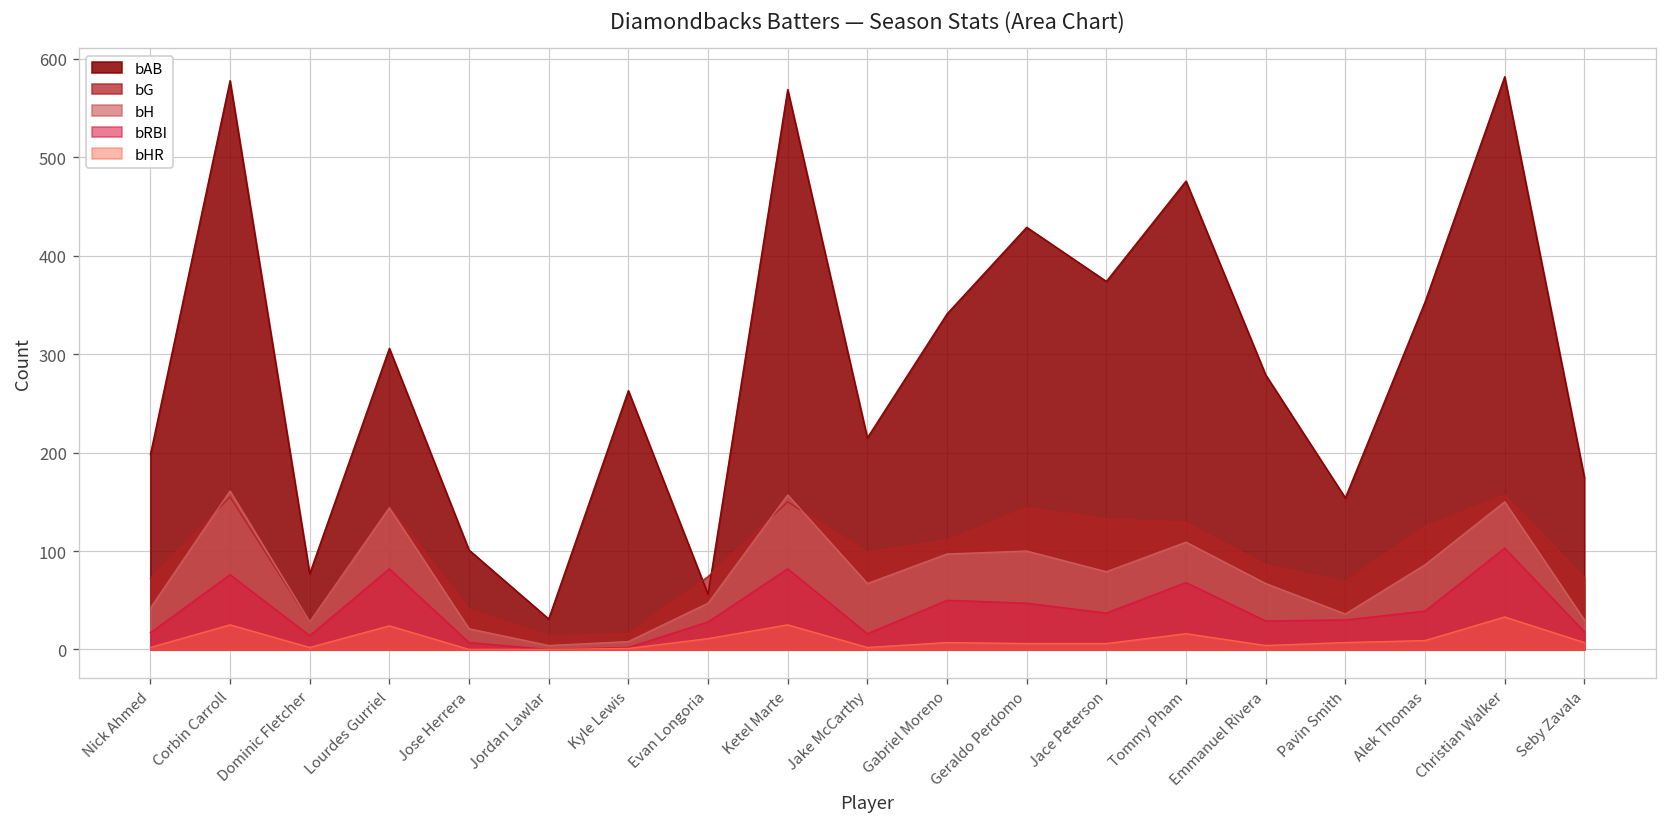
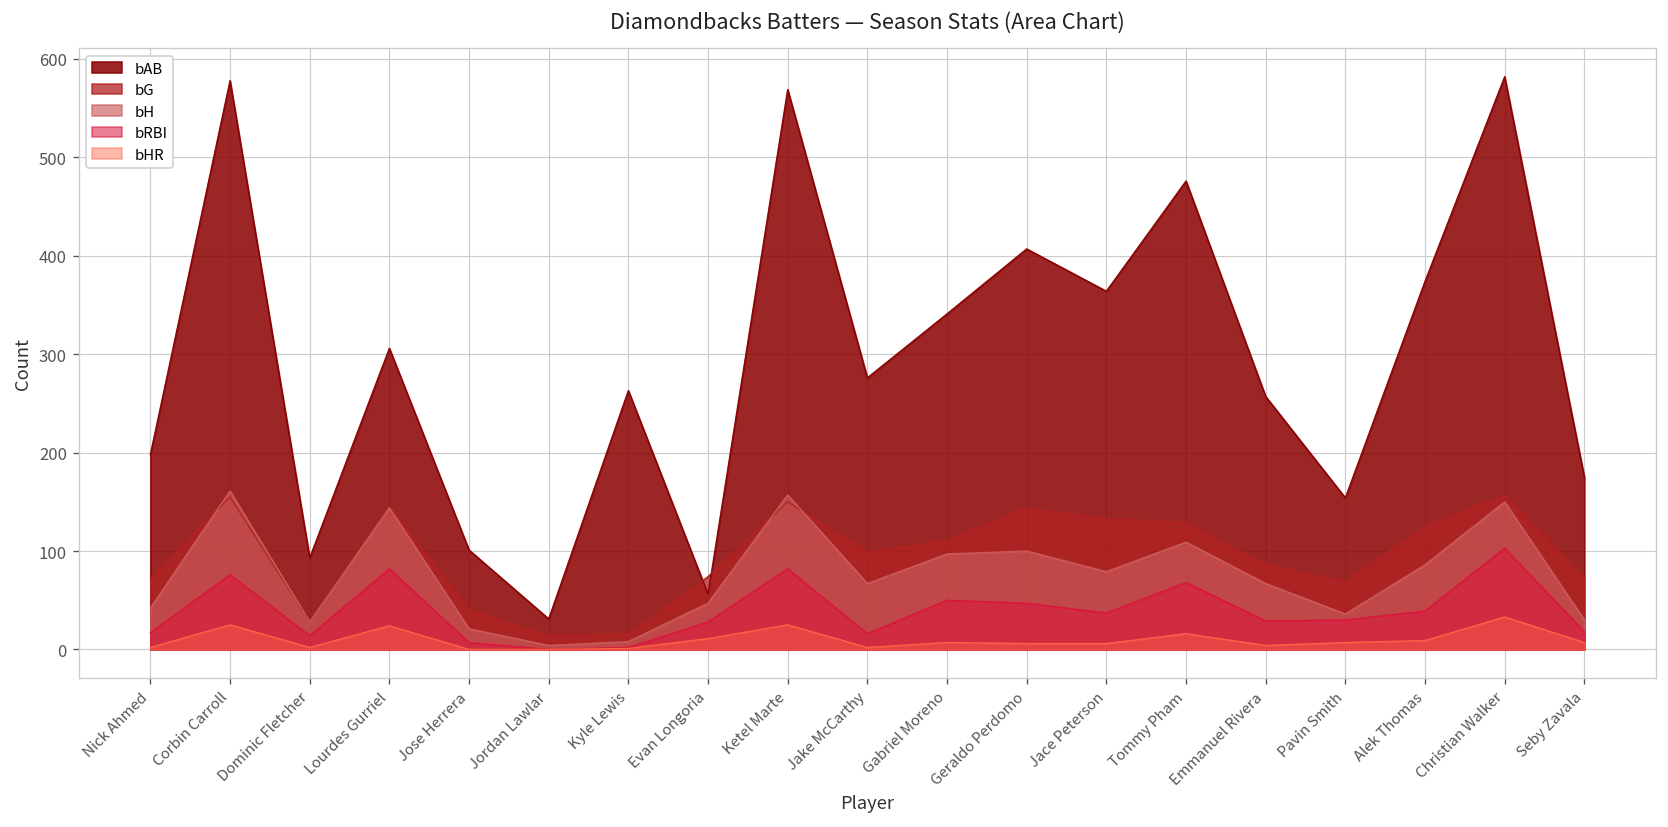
  {
    "bAB": {
      "Nick Ahmed": 200,
      "Corbin Carroll": 580,
-     "Dominic Fletcher": 80,
+     "Dominic Fletcher": 90,
      "Lourdes Gurriel": 310,
      "Jose Herrera": 100,
      "Jordan Lawlar": 30,
      "Kyle Lewis": 260,
      "Evan Longoria": 60,
      "Ketel Marte": 570,
-     "Jake McCarthy": 220,
+     "Jake McCarthy": 280,
      "Gabriel Moreno": 340,
-     "Geraldo Perdomo": 430,
-     "Jace Peterson": 370,
+     "Geraldo Perdomo": 410,
+     "Jace Peterson": 360,
      "Tommy Pham": 480,
-     "Emmanuel Rivera": 280,
+     "Emmanuel Rivera": 260,
      "Pavin Smith": 150,
-     "Alek Thomas": 350,
+     "Alek Thomas": 370,
      "Christian Walker": 580,
      "Seby Zavala": 180
    }
  }
